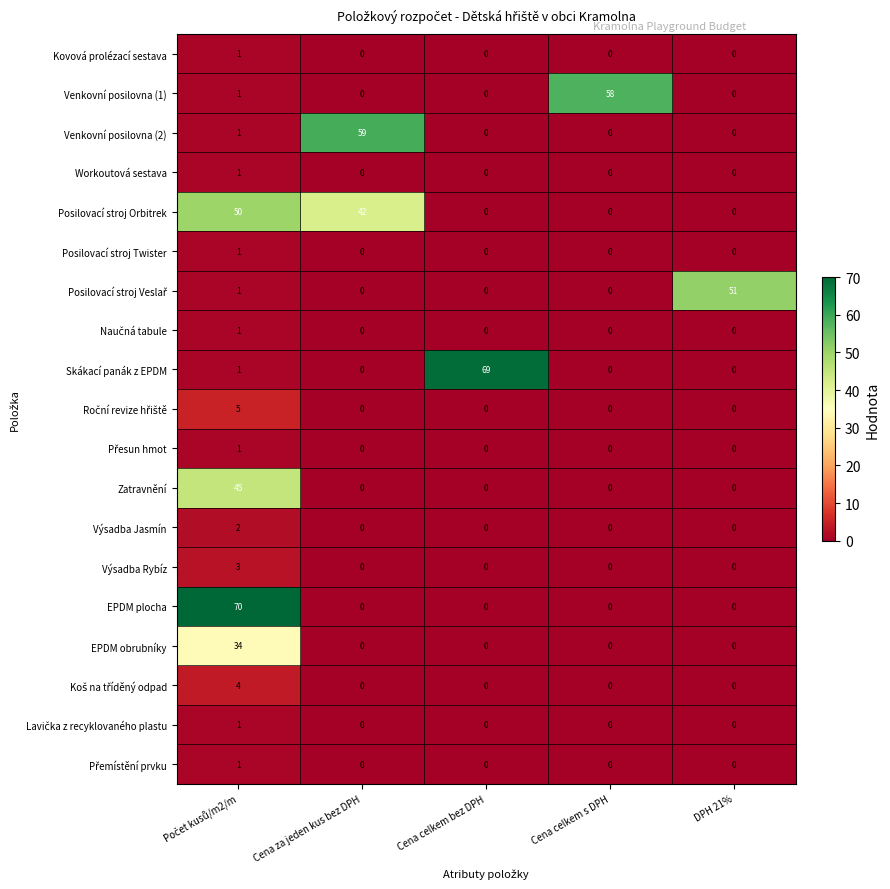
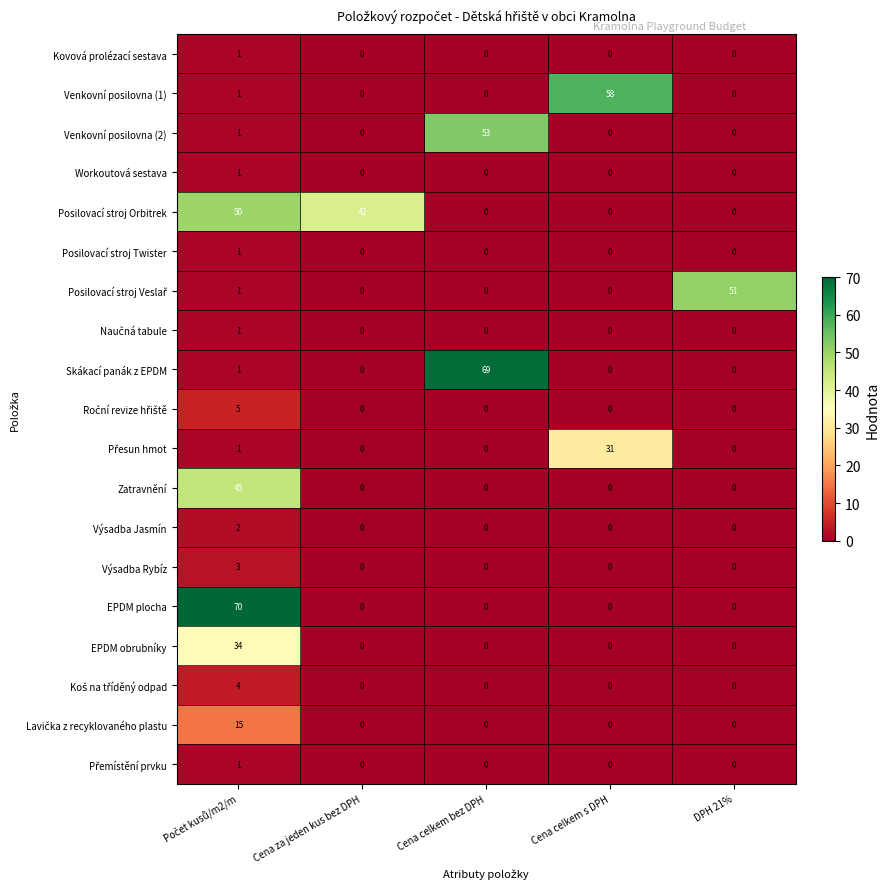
  {
    "Kovová prolézací sestava": {
      "Počet kusů/m2/m": 1,
      "Cena za jeden kus bez DPH": 0,
      "Cena celkem bez DPH": 0,
      "Cena celkem s DPH": 0,
      "DPH 21%": 0
    },
    "Venkovní posilovna (1)": {
      "Počet kusů/m2/m": 1,
      "Cena za jeden kus bez DPH": 0,
      "Cena celkem bez DPH": 0,
      "Cena celkem s DPH": 58,
      "DPH 21%": 0
    },
    "Venkovní posilovna (2)": {
      "Počet kusů/m2/m": 1,
-     "Cena za jeden kus bez DPH": 59,
-     "Cena celkem bez DPH": 0,
+     "Cena za jeden kus bez DPH": 0,
+     "Cena celkem bez DPH": 53,
      "Cena celkem s DPH": 0,
      "DPH 21%": 0
    },
    "Workoutová sestava": {
      "Počet kusů/m2/m": 1,
      "Cena za jeden kus bez DPH": 0,
      "Cena celkem bez DPH": 0,
      "Cena celkem s DPH": 0,
      "DPH 21%": 0
    },
    "Posilovací stroj Orbitrek": {
      "Počet kusů/m2/m": 50,
      "Cena za jeden kus bez DPH": 42,
      "Cena celkem bez DPH": 0,
      "Cena celkem s DPH": 0,
      "DPH 21%": 0
    },
    "Posilovací stroj Twister": {
      "Počet kusů/m2/m": 1,
      "Cena za jeden kus bez DPH": 0,
      "Cena celkem bez DPH": 0,
      "Cena celkem s DPH": 0,
      "DPH 21%": 0
    },
    "Posilovací stroj Veslař": {
      "Počet kusů/m2/m": 1,
      "Cena za jeden kus bez DPH": 0,
      "Cena celkem bez DPH": 0,
      "Cena celkem s DPH": 0,
      "DPH 21%": 51
    },
    "Naučná tabule": {
      "Počet kusů/m2/m": 1,
      "Cena za jeden kus bez DPH": 0,
      "Cena celkem bez DPH": 0,
      "Cena celkem s DPH": 0,
      "DPH 21%": 0
    },
    "Skákací panák z EPDM": {
      "Počet kusů/m2/m": 1,
      "Cena za jeden kus bez DPH": 0,
      "Cena celkem bez DPH": 69,
      "Cena celkem s DPH": 0,
      "DPH 21%": 0
    },
    "Roční revize hřiště": {
      "Počet kusů/m2/m": 5,
      "Cena za jeden kus bez DPH": 0,
      "Cena celkem bez DPH": 0,
      "Cena celkem s DPH": 0,
      "DPH 21%": 0
    },
    "Přesun hmot": {
      "Počet kusů/m2/m": 1,
      "Cena za jeden kus bez DPH": 0,
      "Cena celkem bez DPH": 0,
-     "Cena celkem s DPH": 0,
+     "Cena celkem s DPH": 31,
      "DPH 21%": 0
    },
    "Zatravnění": {
      "Počet kusů/m2/m": 45,
      "Cena za jeden kus bez DPH": 0,
      "Cena celkem bez DPH": 0,
      "Cena celkem s DPH": 0,
      "DPH 21%": 0
    },
    "Výsadba Jasmín": {
      "Počet kusů/m2/m": 2,
      "Cena za jeden kus bez DPH": 0,
      "Cena celkem bez DPH": 0,
      "Cena celkem s DPH": 0,
      "DPH 21%": 0
    },
    "Výsadba Rybíz": {
      "Počet kusů/m2/m": 3,
      "Cena za jeden kus bez DPH": 0,
      "Cena celkem bez DPH": 0,
      "Cena celkem s DPH": 0,
      "DPH 21%": 0
    },
    "EPDM plocha": {
      "Počet kusů/m2/m": 70,
      "Cena za jeden kus bez DPH": 0,
      "Cena celkem bez DPH": 0,
      "Cena celkem s DPH": 0,
      "DPH 21%": 0
    },
    "EPDM obrubníky": {
      "Počet kusů/m2/m": 34,
      "Cena za jeden kus bez DPH": 0,
      "Cena celkem bez DPH": 0,
      "Cena celkem s DPH": 0,
      "DPH 21%": 0
    },
    "Koš na tříděný odpad": {
      "Počet kusů/m2/m": 4,
      "Cena za jeden kus bez DPH": 0,
      "Cena celkem bez DPH": 0,
      "Cena celkem s DPH": 0,
      "DPH 21%": 0
    },
    "Lavička z recyklovaného plastu": {
-     "Počet kusů/m2/m": 1,
+     "Počet kusů/m2/m": 15,
      "Cena za jeden kus bez DPH": 0,
      "Cena celkem bez DPH": 0,
      "Cena celkem s DPH": 0,
      "DPH 21%": 0
    },
    "Přemístění prvku": {
      "Počet kusů/m2/m": 1,
      "Cena za jeden kus bez DPH": 0,
      "Cena celkem bez DPH": 0,
      "Cena celkem s DPH": 0,
      "DPH 21%": 0
    }
  }
